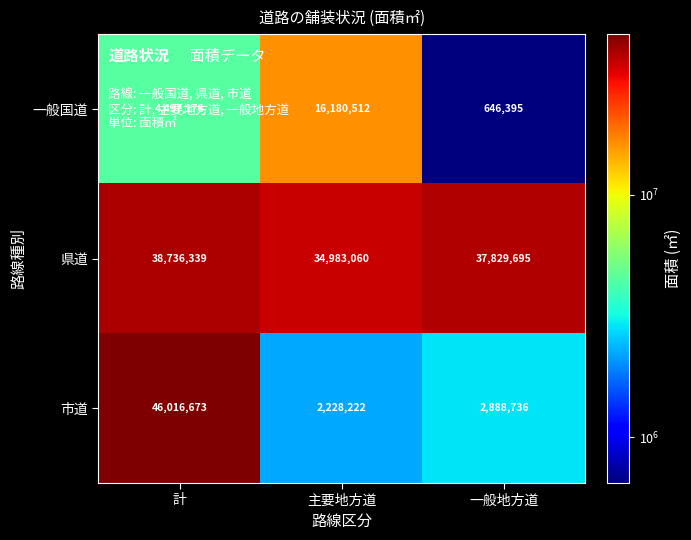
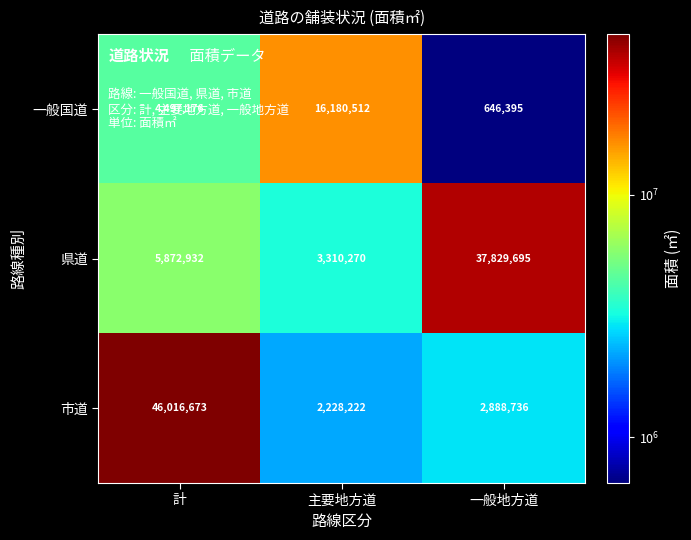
  {
    "一般国道": {
      "主要地方道": "16,180,512",
      "一般地方道": "646,395"
    },
    "県道": {
-     "計": "38,736,339",
-     "主要地方道": "34,983,060",
+     "計": "5,872,932",
+     "主要地方道": "3,310,270",
      "一般地方道": "37,829,695"
    },
    "市道": {
      "計": "46,016,673",
      "主要地方道": "2,228,222",
      "一般地方道": "2,888,736"
    }
  }
